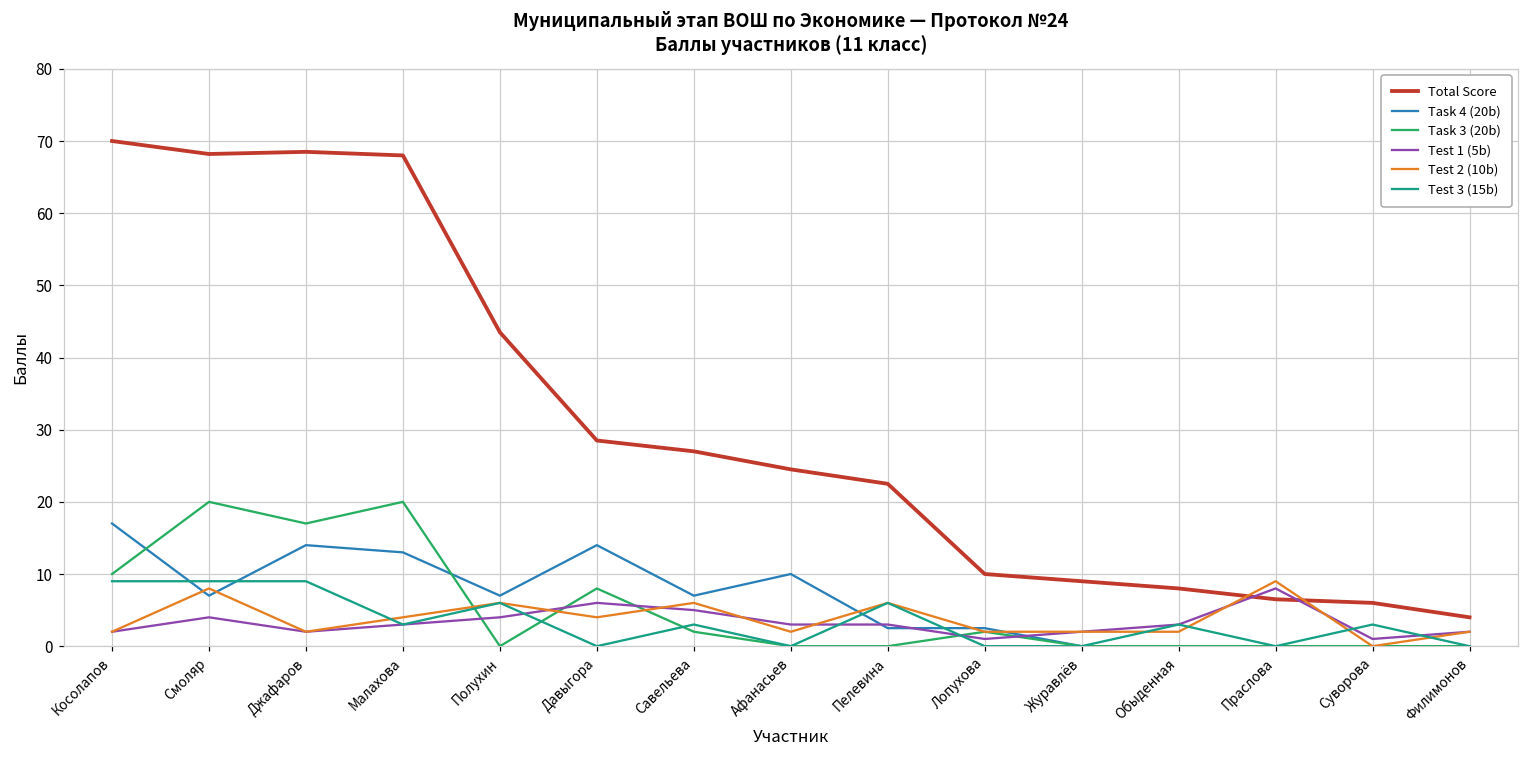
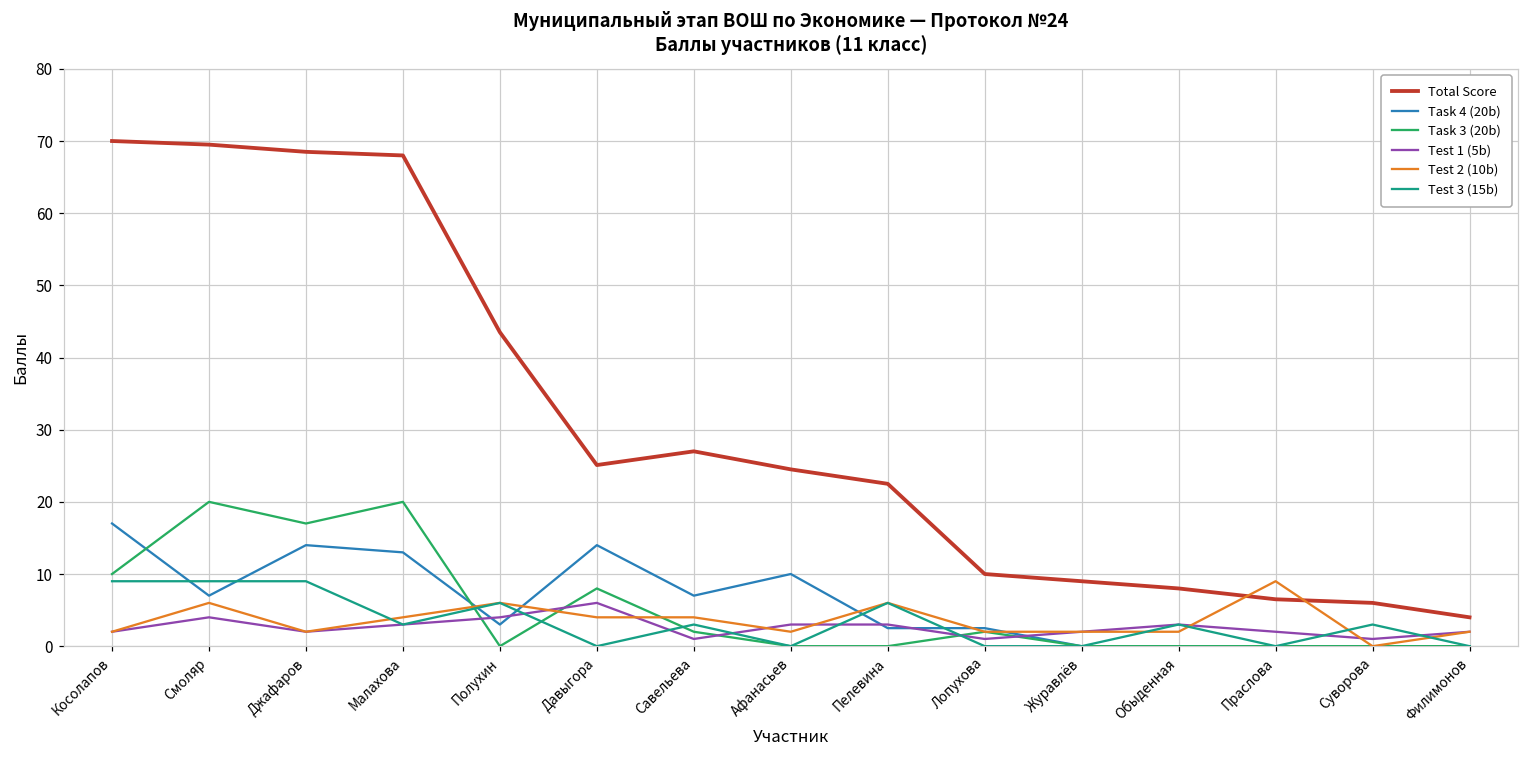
  {
    "Total Score": {
      "Косолапов": 70,
-     "Смоляр": 68,
+     "Смоляр": 70,
      "Джафаров": 69,
      "Малахова": 68,
      "Полухин": 44,
-     "Давыгора": 29,
+     "Давыгора": 25,
      "Савельева": 27,
      "Афанасьев": 25,
      "Пелевина": 23,
      "Лопухова": 10,
      "Журавлёв": 9,
      "Обыденная": 8,
      "Праслова": 7,
      "Суворова": 6,
      "Филимонов": 4
    },
    "Task 4 (20b)": {
      "Косолапов": 17,
      "Смоляр": 7,
      "Джафаров": 14,
      "Малахова": 13,
-     "Полухин": 7,
+     "Полухин": 3,
      "Давыгора": 14,
      "Савельева": 7,
      "Афанасьев": 10,
      "Пелевина": 3,
      "Лопухова": 3
    },
    "Test 1 (5b)": {
      "Смоляр": 4,
      "Полухин": 4,
      "Давыгора": 6,
-     "Савельева": 5,
+     "Савельева": 1,
      "Афанасьев": 3,
      "Пелевина": 3,
      "Лопухова": 1,
-     "Праслова": 8,
+     "Праслова": 2,
      "Суворова": 1
    },
    "Test 2 (10b)": {
-     "Смоляр": 8,
+     "Смоляр": 6,
      "Малахова": 4,
      "Давыгора": 4,
-     "Савельева": 6,
+     "Савельева": 4,
      "Афанасьев": 2,
      "Обыденная": 2,
      "Праслова": 9
    }
  }
